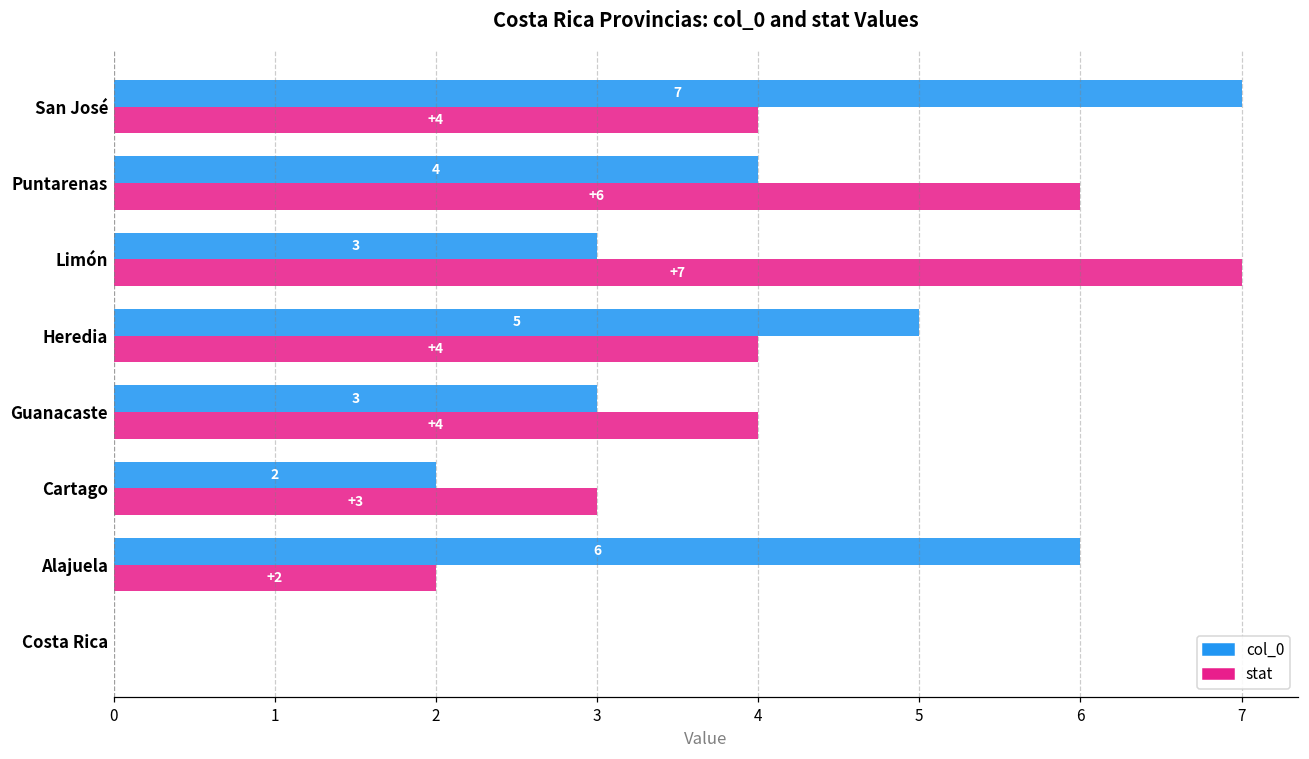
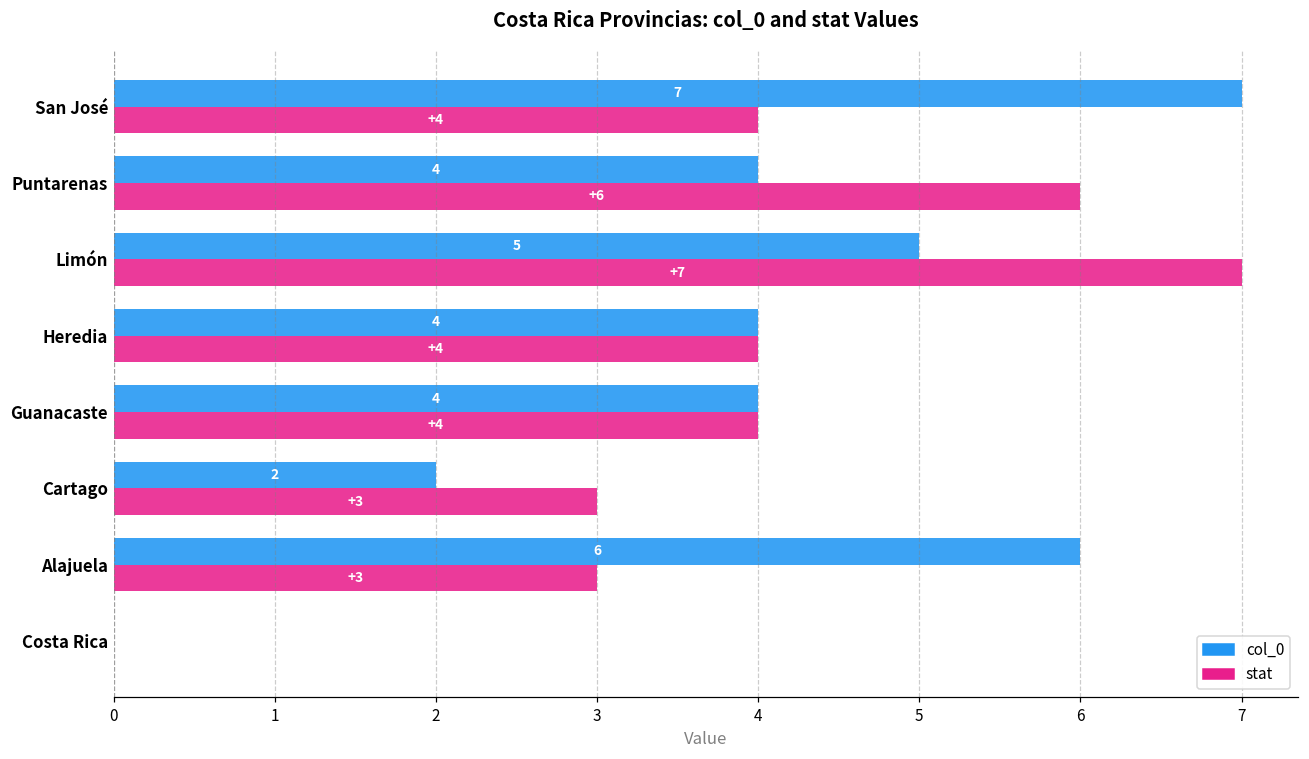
  {
    "col_0": {
      "San José": "7",
      "Puntarenas": "4",
-     "Limón": "3",
-     "Heredia": "5",
-     "Guanacaste": "3",
+     "Limón": "5",
+     "Heredia": "4",
+     "Guanacaste": "4",
      "Cartago": "2",
      "Alajuela": "6"
    },
    "stat": {
      "San José": "+4",
      "Puntarenas": "+6",
      "Limón": "+7",
      "Heredia": "+4",
      "Guanacaste": "+4",
      "Cartago": "+3",
-     "Alajuela": "+2"
+     "Alajuela": "+3"
    }
  }
